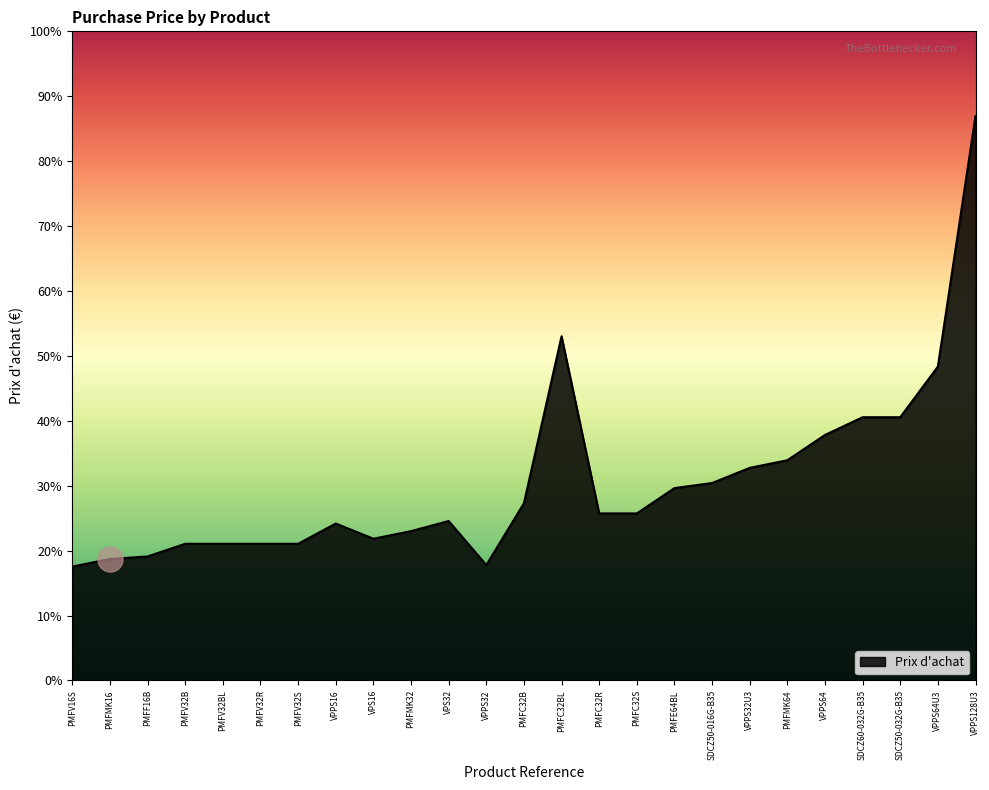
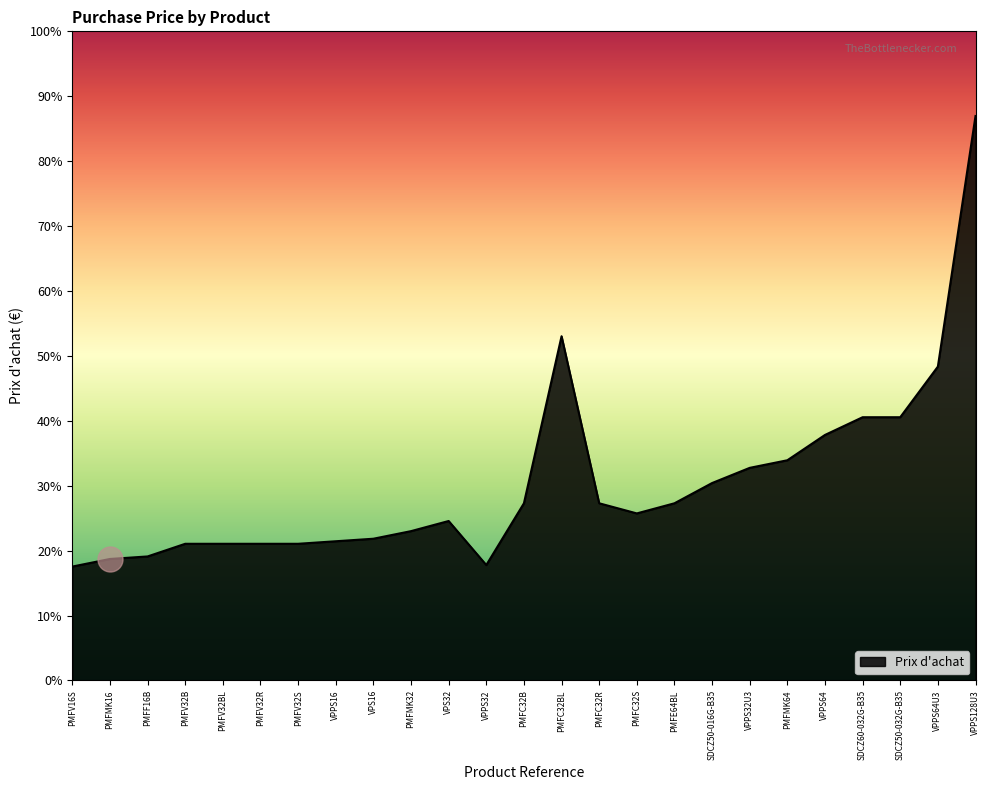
  {
    "Prix d'achat": {
      "PMFV16S": "18%",
      "PMFF16B": "19%",
      "PMFV32B": "21%",
      "PMFV32BL": "21%",
      "PMFV32R": "21%",
      "PMFV32S": "21%",
-     "VPPS16": "24%",
+     "VPPS16": "21%",
      "VPS16": "22%",
      "PMFMK32": "23%",
      "VPS32": "25%",
      "VPPS32": "18%",
      "PMFC32B": "27%",
      "PMFC32BL": "53%",
-     "PMFC32R": "26%",
+     "PMFC32R": "27%",
      "PMFC32S": "26%",
-     "PMFE64BL": "30%",
+     "PMFE64BL": "27%",
      "SDCZ50-016G-B35": "30%",
      "VPPS32U3": "33%",
      "PMFMK64": "34%",
      "VPPS64": "38%",
      "SDCZ60-032G-B35": "41%",
      "SDCZ50-032G-B35": "41%",
      "VPPS64U3": "48%",
      "VPPS128U3": "87%"
    }
  }
